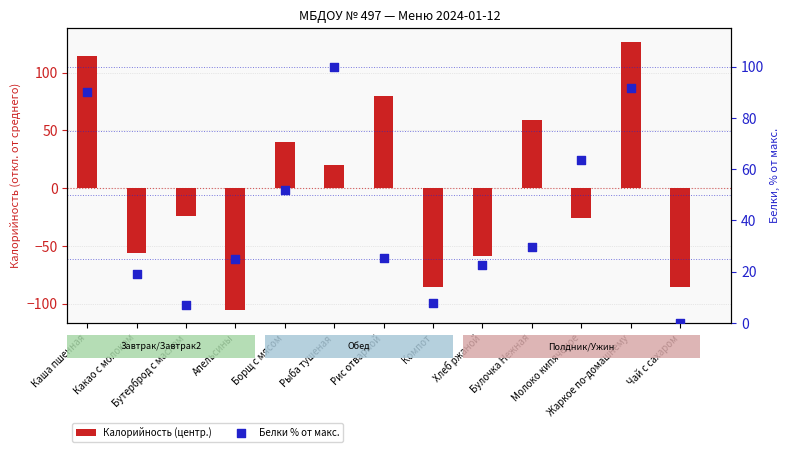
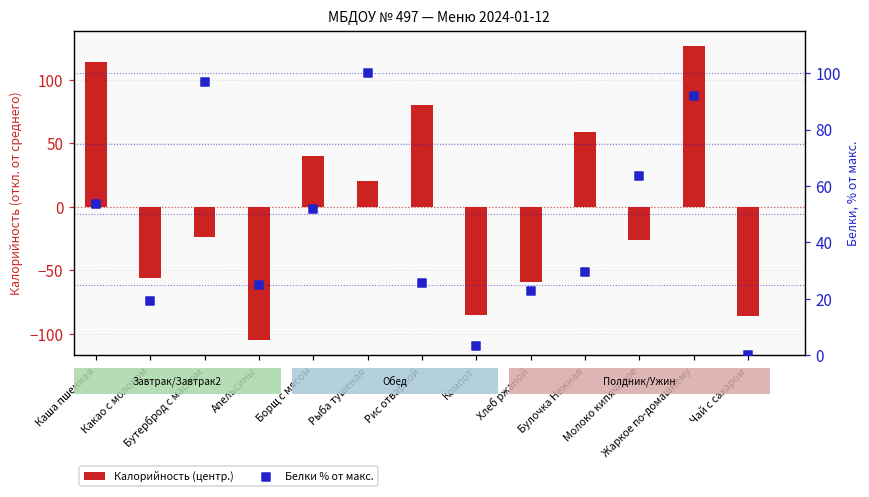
  {
    "Калорийность (центр.)": {
      "Каша пшенная": 114,
      "Какао с молоком": -56,
      "Бутерброд с маслом": -24,
      "Апельсины": -105,
      "Борщ с мясом": 40,
      "Рыба тушеная": 20,
      "Рис отварной": 80,
      "Компот": -85,
      "Хлеб ржаной": -59,
      "Булочка Нежная": 59,
      "Молоко кипяченое": -26,
      "Жаркое по-домашнему": 127,
      "Чай с сахаром": -86
    },
    "Белки % от макс.": {
-     "Каша пшенная": 90,
-     "Бутерброд с маслом": 7,
-     "Компот": 8
+     "Каша пшенная": 54,
+     "Бутерброд с маслом": 97,
+     "Компот": 3
    }
  }
